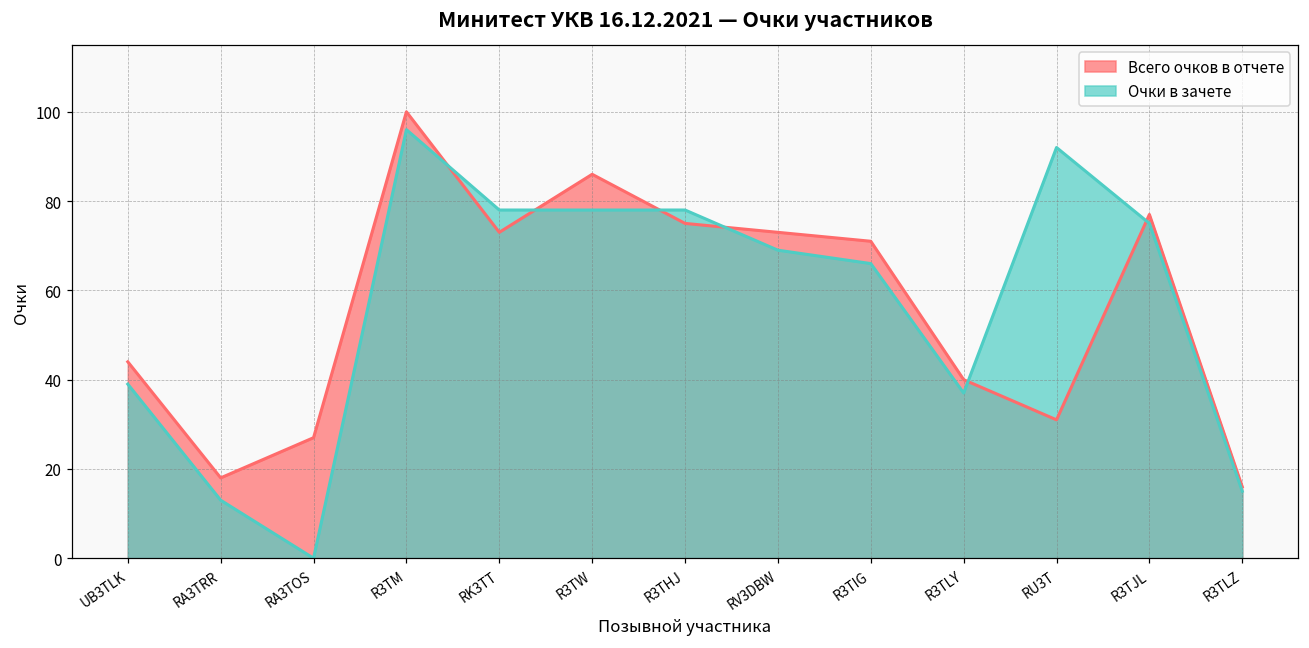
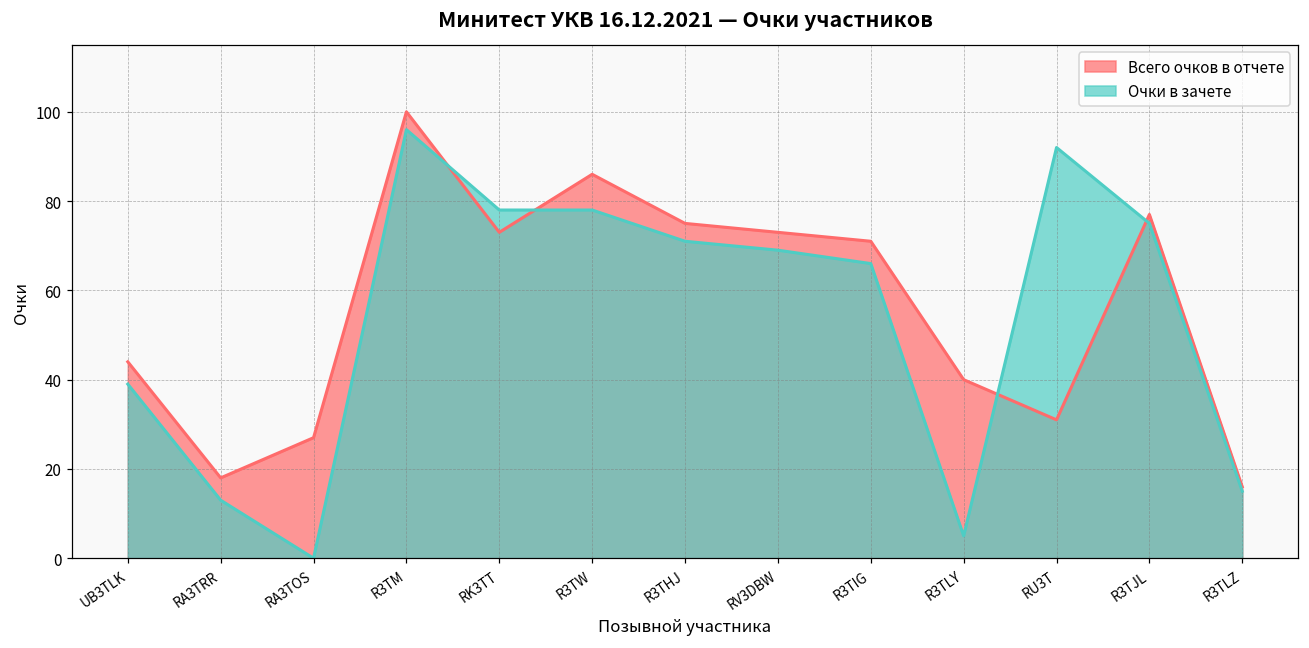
  {
    "Всего очков в отчете": {
      "UB3TLK": 44,
      "RA3TRR": 18,
      "RA3TOS": 27,
      "R3TM": 100,
      "RK3TT": 73,
      "R3TW": 86,
      "R3THJ": 75,
      "RV3DBW": 73,
      "R3TIG": 71,
      "R3TLY": 40,
      "RU3T": 31,
      "R3TJL": 77,
      "R3TLZ": 16
    },
    "Очки в зачете": {
      "UB3TLK": 39,
      "RA3TRR": 13,
      "RA3TOS": 0,
      "R3TM": 96,
      "RK3TT": 78,
      "R3TW": 78,
-     "R3THJ": 78,
+     "R3THJ": 71,
      "RV3DBW": 69,
      "R3TIG": 66,
-     "R3TLY": 37,
+     "R3TLY": 5,
      "RU3T": 92,
      "R3TJL": 75,
      "R3TLZ": 15
    }
  }
